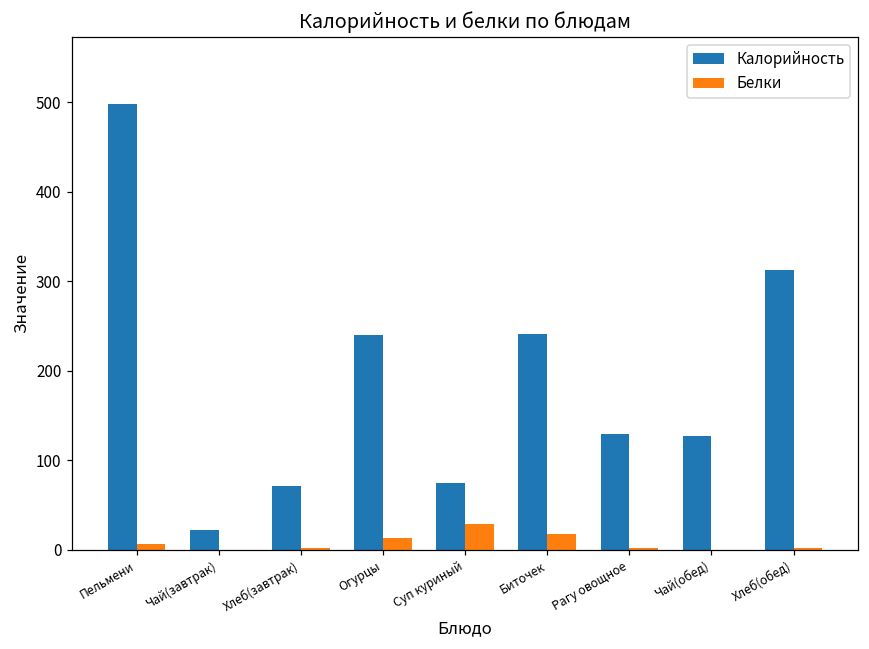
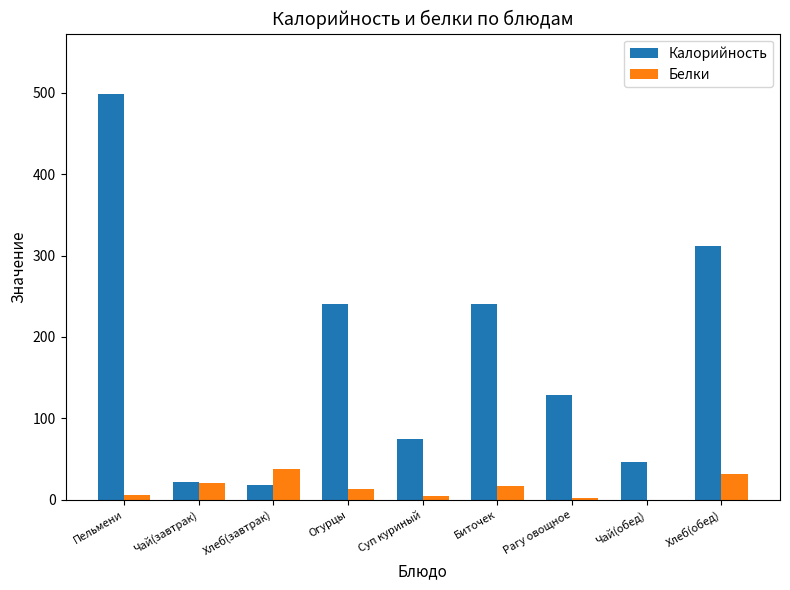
  {
    "Калорийность": {
      "Пельмени": 500,
      "Чай(завтрак)": 20,
-     "Хлеб(завтрак)": 70,
+     "Хлеб(завтрак)": 20,
      "Огурцы": 240,
      "Суп куриный": 70,
      "Биточек": 240,
      "Рагу овощное": 130,
-     "Чай(обед)": 130,
+     "Чай(обед)": 50,
      "Хлеб(обед)": 310
    },
    "Белки": {
      "Пельмени": 10,
-     "Чай(завтрак)": 0,
-     "Хлеб(завтрак)": 0,
+     "Чай(завтрак)": 20,
+     "Хлеб(завтрак)": 40,
      "Огурцы": 10,
-     "Суп куриный": 30,
+     "Суп куриный": 10,
      "Биточек": 20,
      "Чай(обед)": 0,
-     "Хлеб(обед)": 0
+     "Хлеб(обед)": 30
    }
  }
